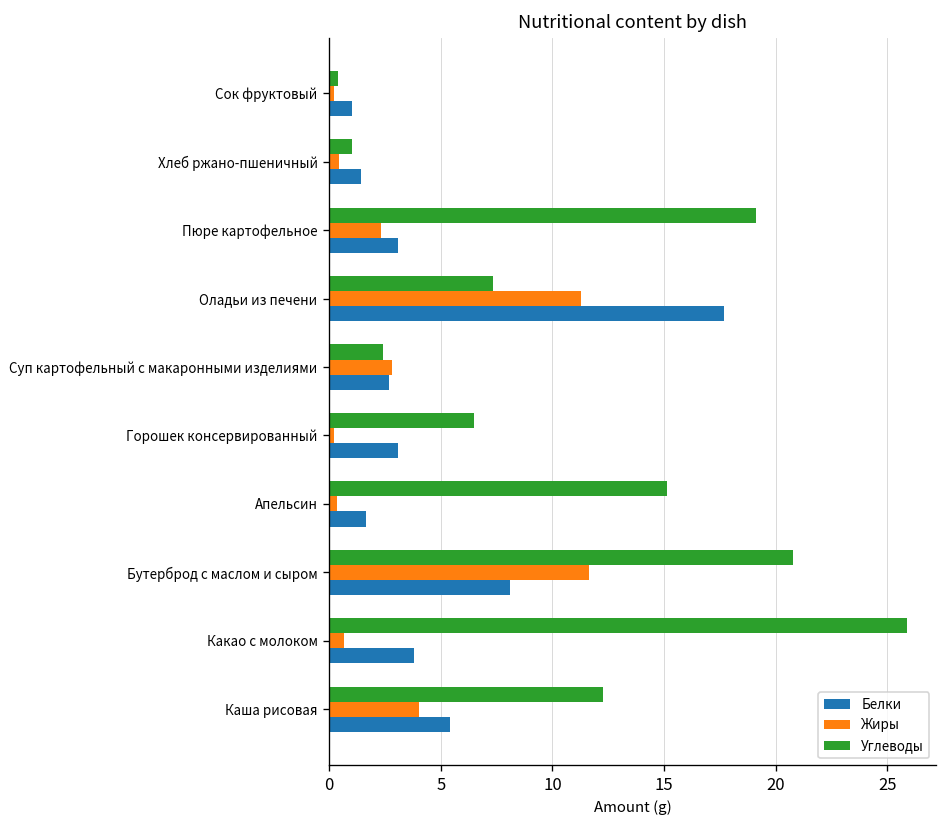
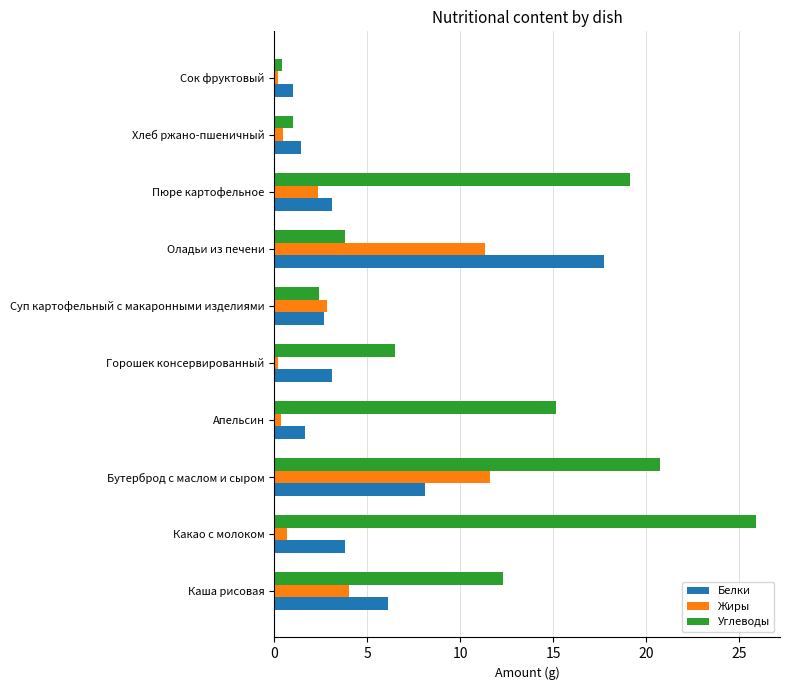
  {
    "Белки": {
      "Сок фруктовый": 1.0,
      "Хлеб ржано-пшеничный": 1.4,
      "Пюре картофельное": 3.1,
      "Оладьи из печени": 17.7,
      "Суп картофельный с макаронными изделиями": 2.7,
      "Горошек консервированный": 3.1,
      "Апельсин": 1.7,
      "Бутерброд с маслом и сыром": 8.1,
      "Какао с молоком": 3.8,
-     "Каша рисовая": 5.4
+     "Каша рисовая": 6.1
    },
    "Жиры": {
      "Сок фруктовый": 0.2,
      "Хлеб ржано-пшеничный": 0.5,
      "Пюре картофельное": 2.3,
      "Оладьи из печени": 11.3,
      "Суп картофельный с макаронными изделиями": 2.8,
      "Горошек консервированный": 0.2,
      "Апельсин": 0.4,
      "Бутерброд с маслом и сыром": 11.6,
      "Какао с молоком": 0.7,
      "Каша рисовая": 4.0
    },
    "Углеводы": {
      "Сок фруктовый": 0.4,
      "Хлеб ржано-пшеничный": 1.0,
      "Пюре картофельное": 19.1,
-     "Оладьи из печени": 7.3,
+     "Оладьи из печени": 3.8,
      "Суп картофельный с макаронными изделиями": 2.4,
      "Горошек консервированный": 6.5,
      "Апельсин": 15.1,
      "Бутерброд с маслом и сыром": 20.8,
      "Какао с молоком": 25.9,
      "Каша рисовая": 12.3
    }
  }
